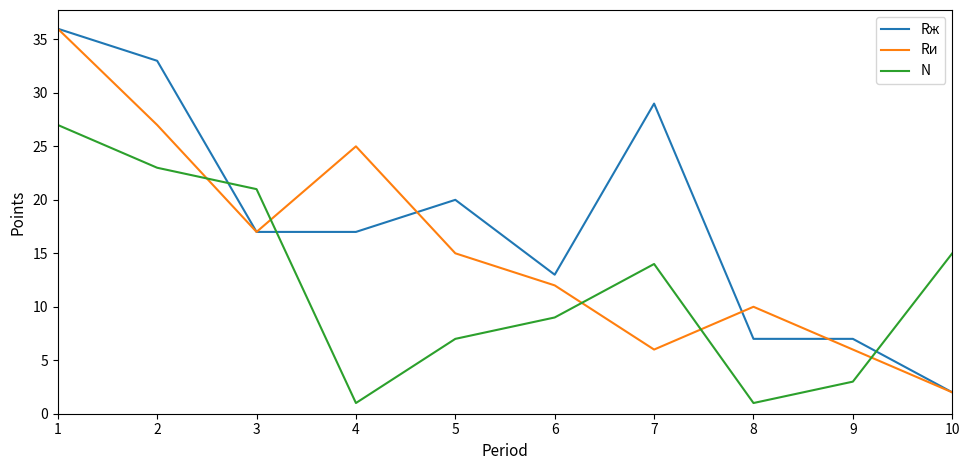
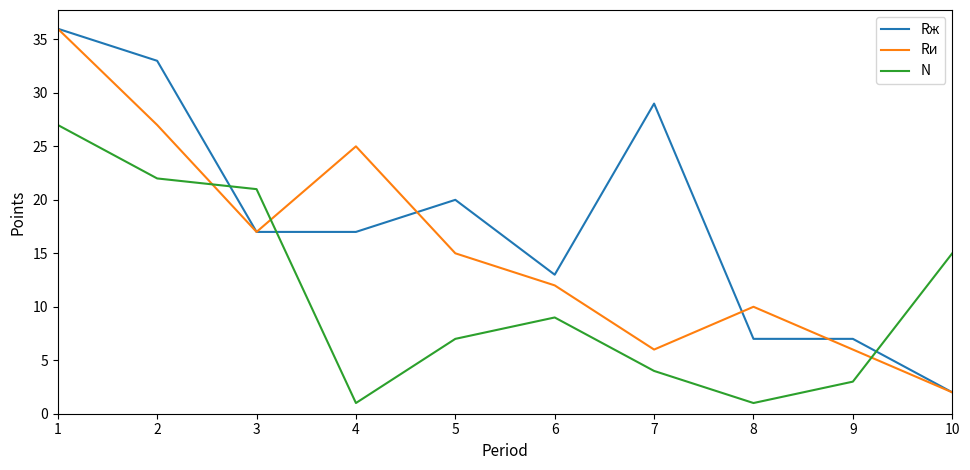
  {
    "Rж": {
      "2": 33,
      "4": 17,
      "5": 20,
      "6": 13,
      "7": 29,
      "8": 7,
      "9": 7
    },
    "Rи": {
      "2": 27,
      "4": 25,
      "5": 15,
      "6": 12,
      "7": 6,
      "8": 10,
      "9": 6
    },
    "N": {
      "1": 27,
-     "2": 23,
+     "2": 22,
      "3": 21,
      "4": 1,
      "5": 7,
      "6": 9,
-     "7": 14,
+     "7": 4,
      "8": 1,
      "9": 3,
      "10": 15
    }
  }
